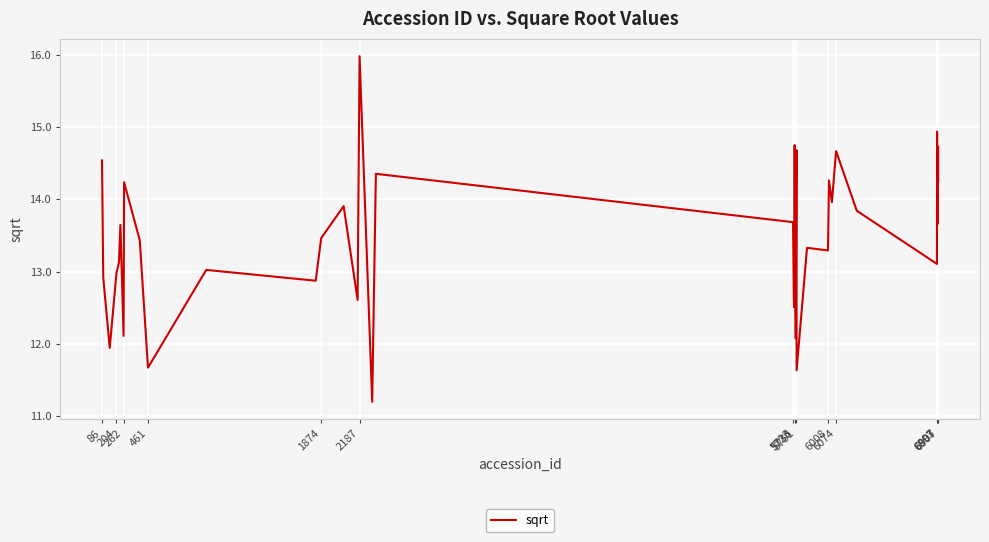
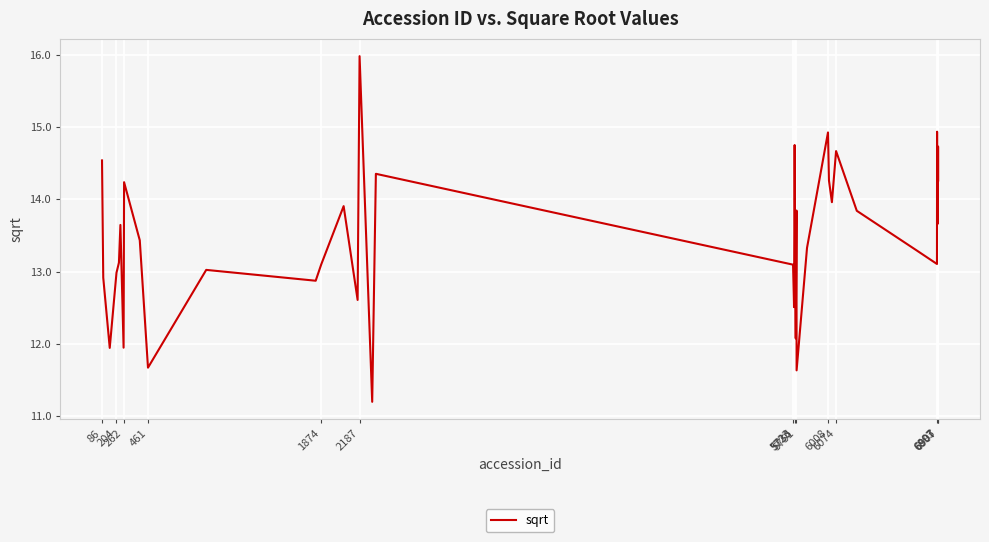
  {
    "86": 14.5,
    "204": 13.0,
-   "262": 12.1,
+   "262": 11.9,
    "461": 11.7,
-   "1874": 13.5,
+   "1874": 13.1,
    "2187": 16.0,
-   "5723": 13.7,
+   "5723": 13.1,
    "5736": 14.8,
-   "5751": 14.7,
-   "6008": 13.3,
+   "5751": 13.8,
+   "6008": 14.9,
    "6074": 14.7,
    "6897": 13.1,
    "6903": 13.9,
    "6907": 14.3
  }
